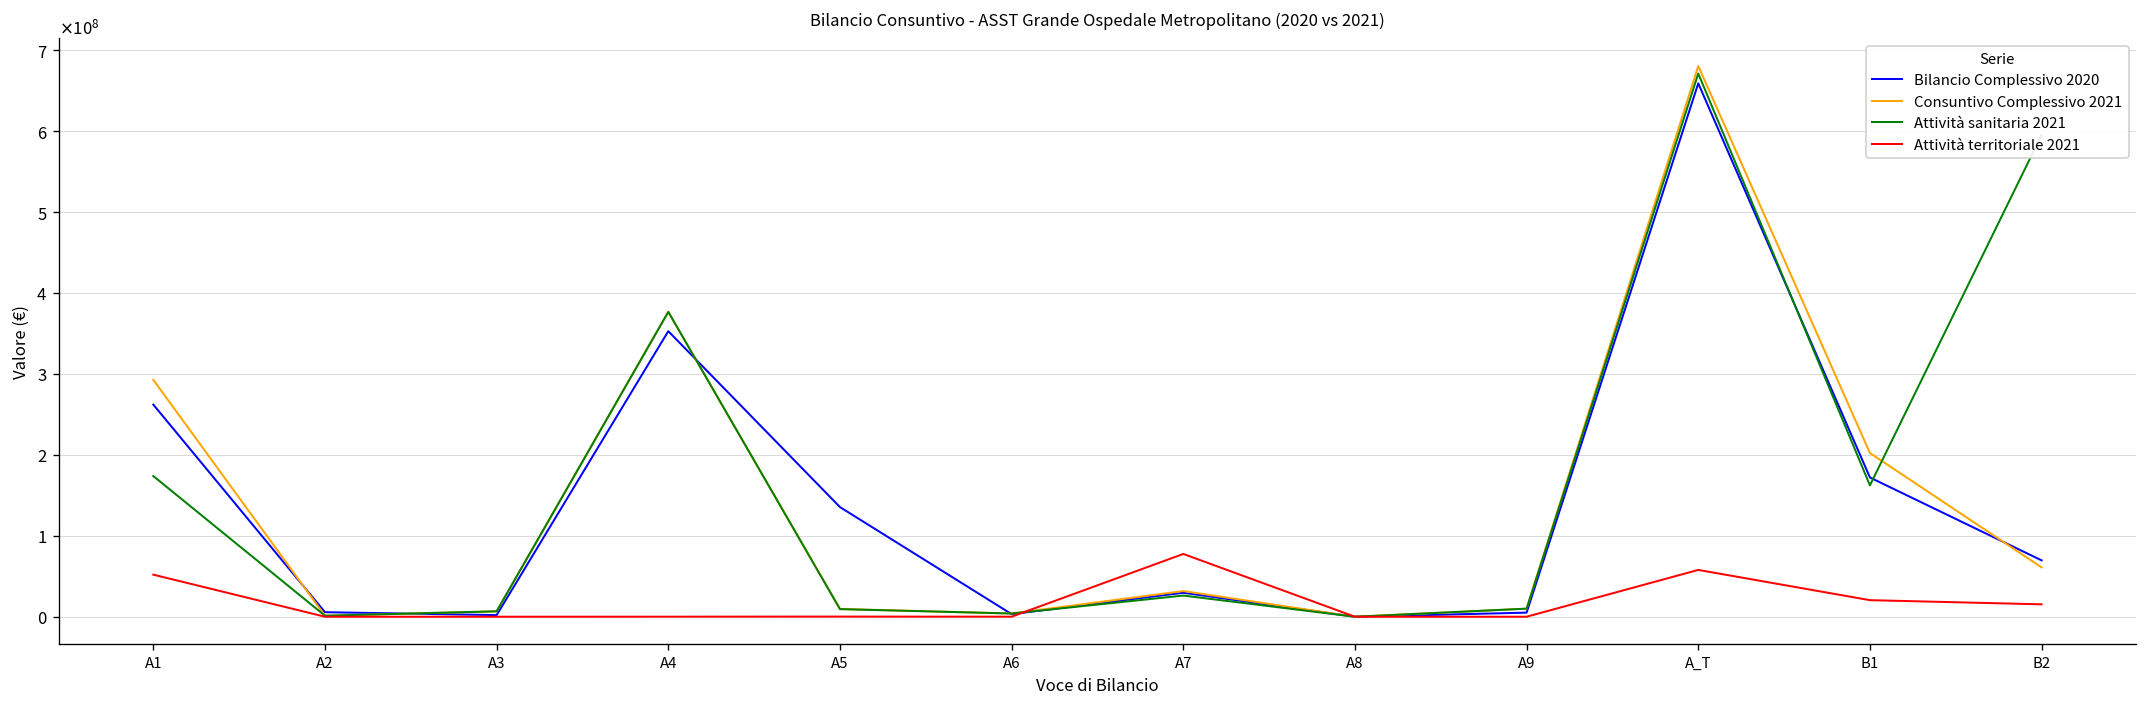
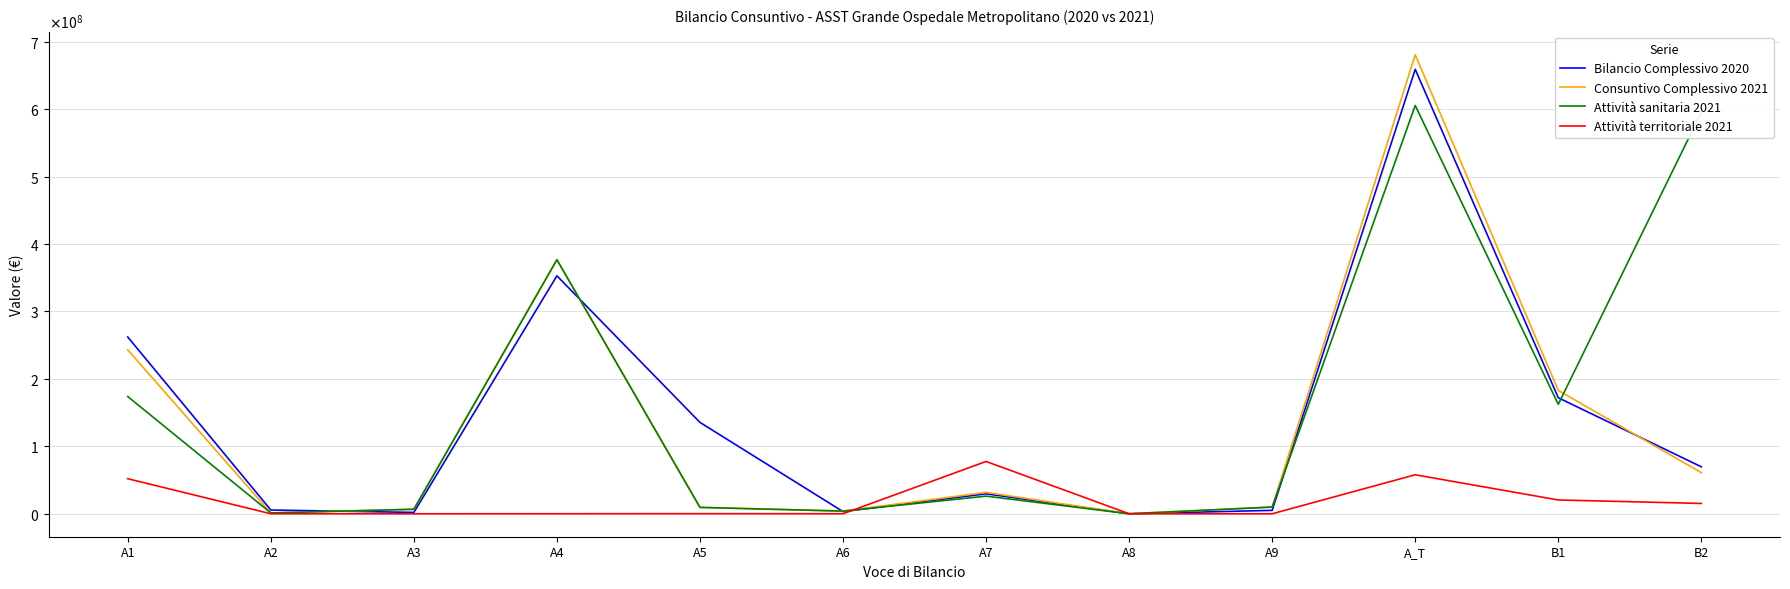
  {
    "Bilancio Complessivo 2020": {
      "A1": 260000000,
      "A2": 10000000,
      "A4": 350000000,
      "A5": 140000000,
      "A9": 10000000,
      "A_T": 660000000,
      "B1": 170000000,
      "B2": 70000000
    },
    "Consuntivo Complessivo 2021": {
-     "A1": 290000000,
+     "A1": 240000000,
      "A_T": 680000000,
-     "B1": 200000000,
+     "B1": 180000000,
      "B2": 60000000
    },
    "Attività sanitaria 2021": {
      "A1": 170000000,
-     "A_T": 670000000,
+     "A_T": 610000000,
      "B1": 160000000
    },
    "Attività territoriale 2021": {
      "A1": 50000000,
      "A4": 0,
      "A5": 0,
      "A7": 80000000,
      "A9": 0,
      "A_T": 60000000,
      "B1": 20000000,
      "B2": 20000000
    }
  }
